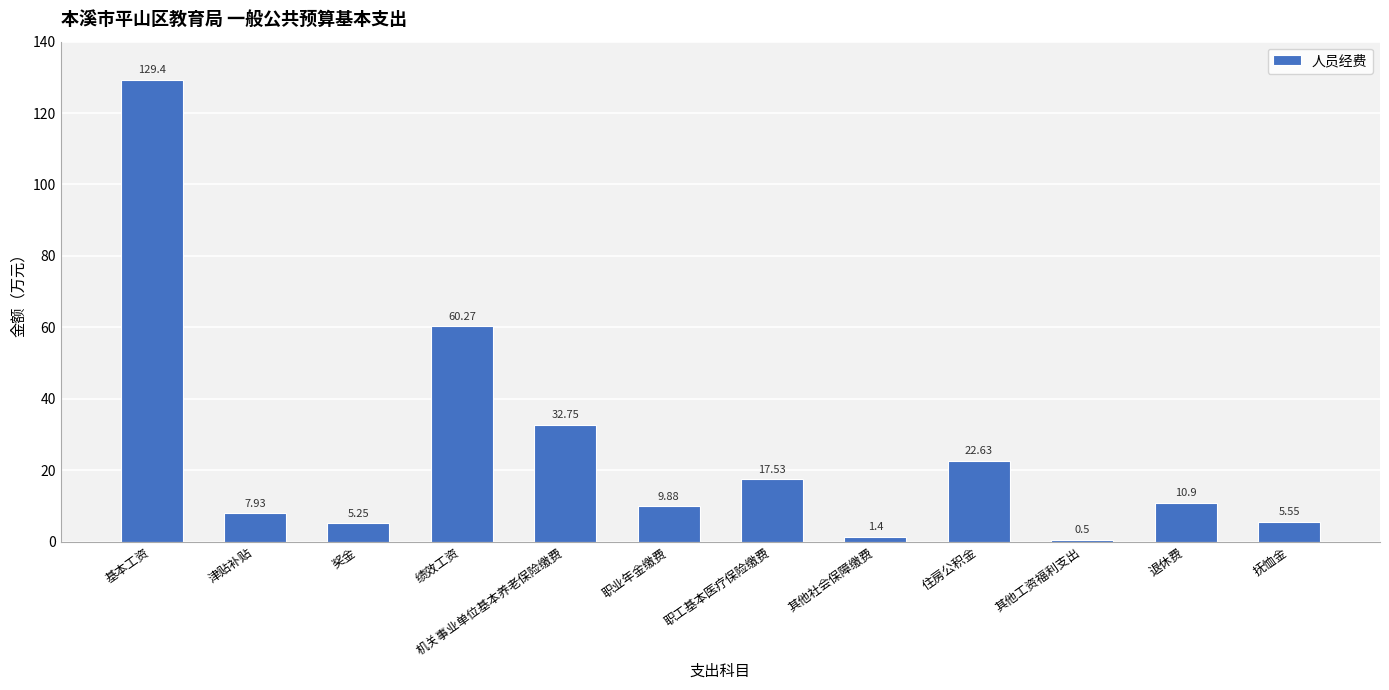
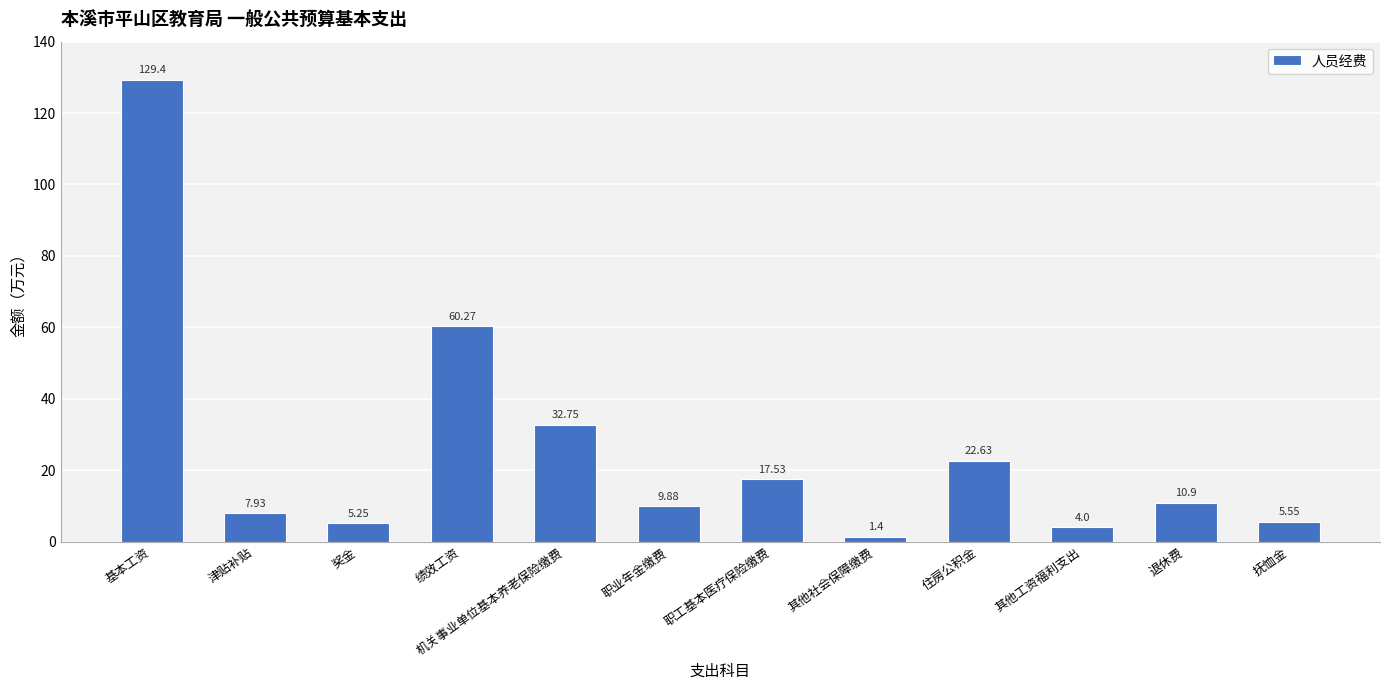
  {
    "基本工资": 129.4,
    "津贴补贴": 7.93,
    "奖金": 5.25,
    "绩效工资": 60.27,
    "机关事业单位基本养老保险缴费": 32.75,
    "职业年金缴费": 9.88,
    "职工基本医疗保险缴费": 17.53,
    "其他社会保障缴费": 1.4,
    "住房公积金": 22.63,
-   "其他工资福利支出": 0.5,
+   "其他工资福利支出": 4.0,
    "退休费": 10.9,
    "抚恤金": 5.55
  }
